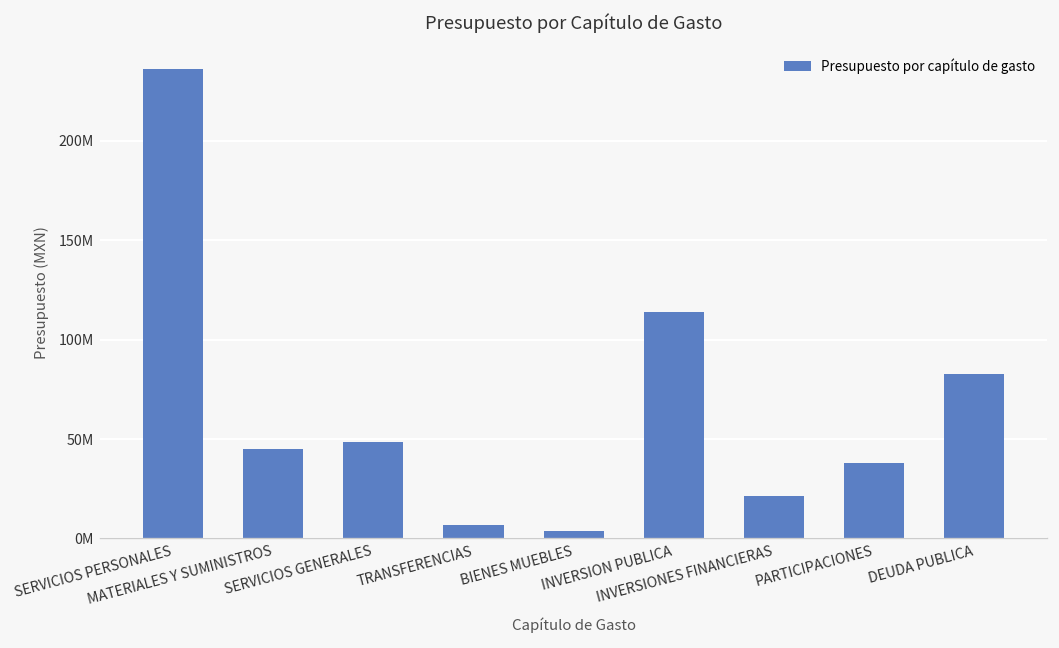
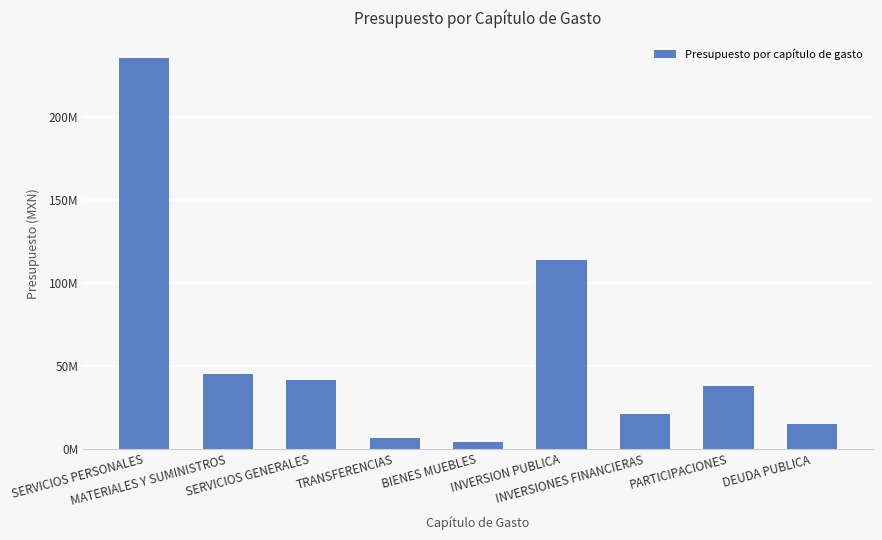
  {
    "SERVICIOS PERSONALES": 236000000,
    "MATERIALES Y SUMINISTROS": 45000000,
-   "SERVICIOS GENERALES": 49000000,
+   "SERVICIOS GENERALES": 41000000,
    "TRANSFERENCIAS": 7000000,
    "BIENES MUEBLES": 4000000,
    "INVERSION PUBLICA": 114000000,
    "INVERSIONES FINANCIERAS": 21000000,
    "PARTICIPACIONES": 38000000,
-   "DEUDA PUBLICA": 83000000
+   "DEUDA PUBLICA": 15000000
  }
